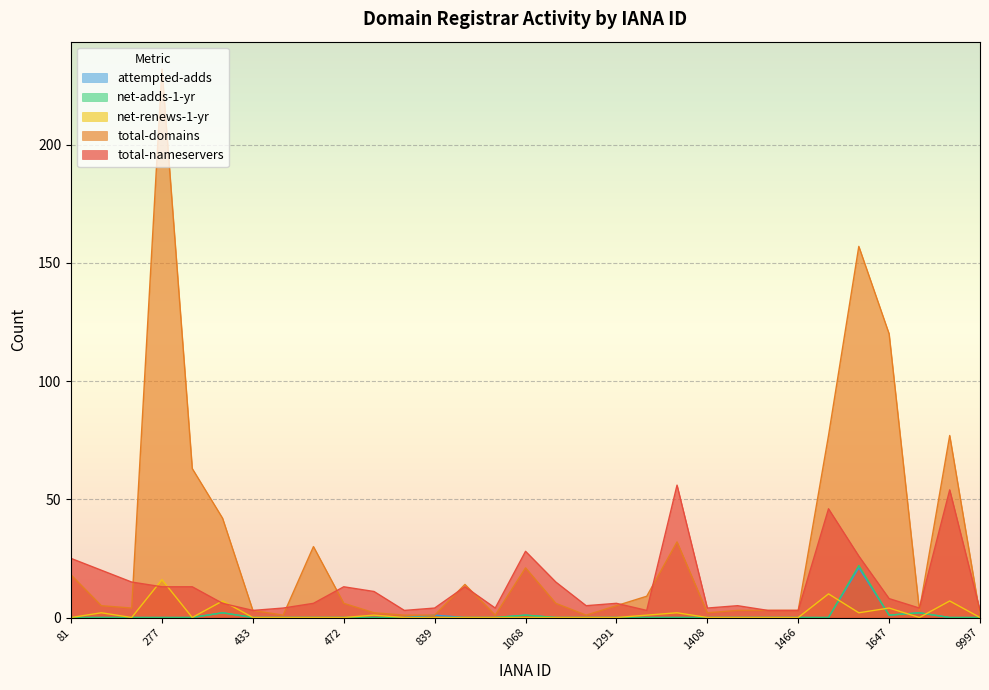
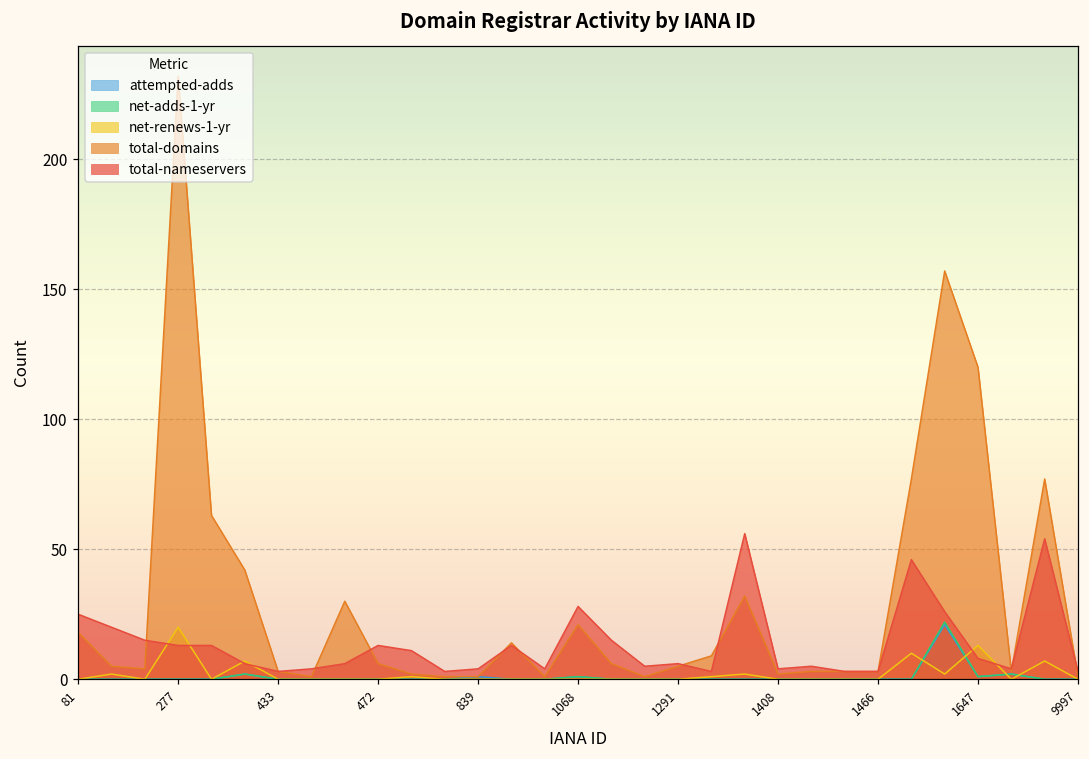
  {
    "net-renews-1-yr": {
-     "277": 16,
-     "1647": 4
+     "277": 20,
+     "1647": 13
    }
  }
